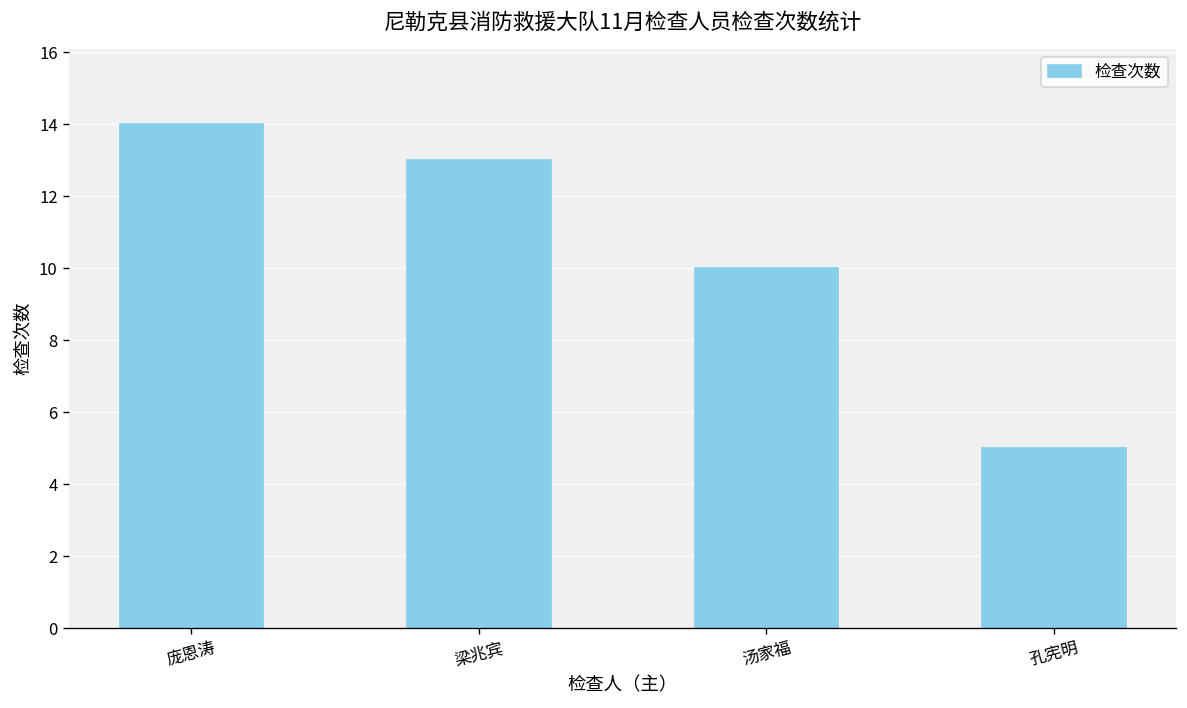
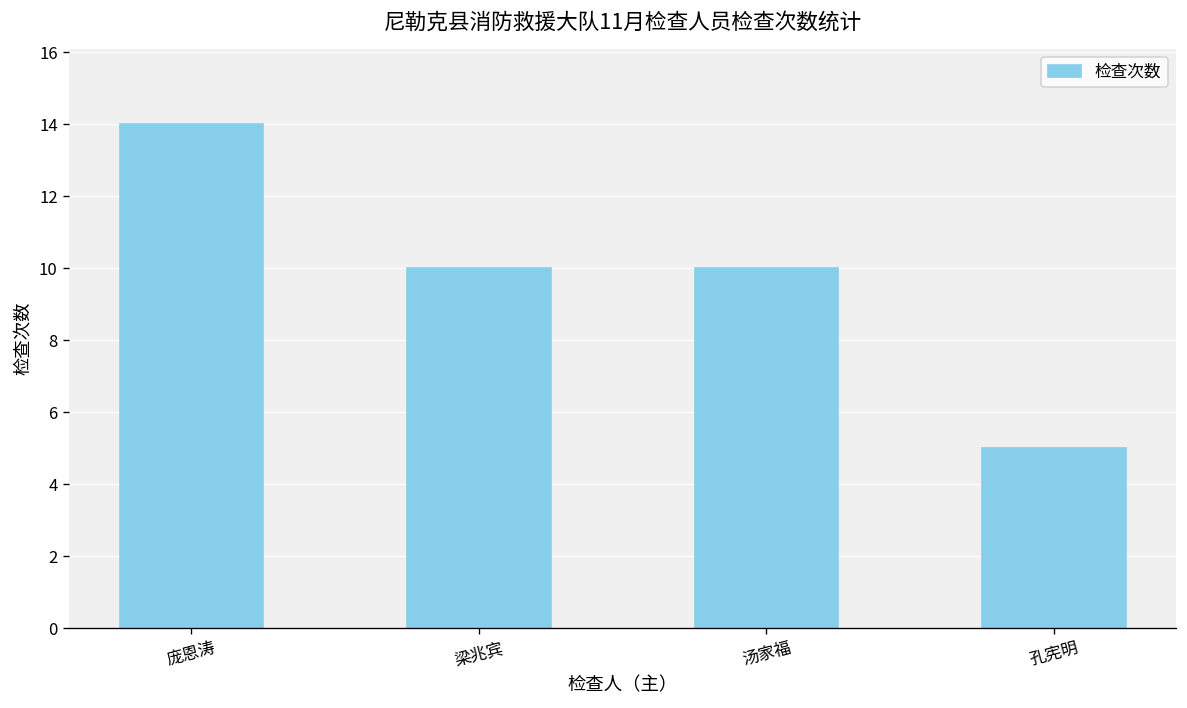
  {
    "庞恩涛": 14,
-   "梁兆宾": 13,
+   "梁兆宾": 10,
    "汤家福": 10,
    "孔宪明": 5
  }
